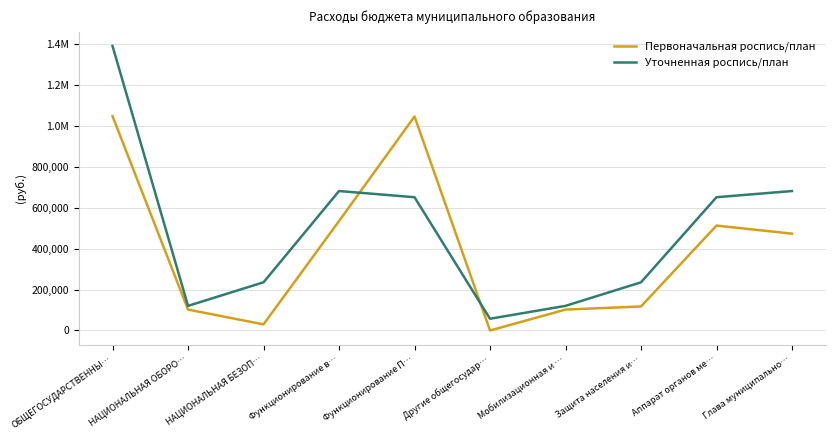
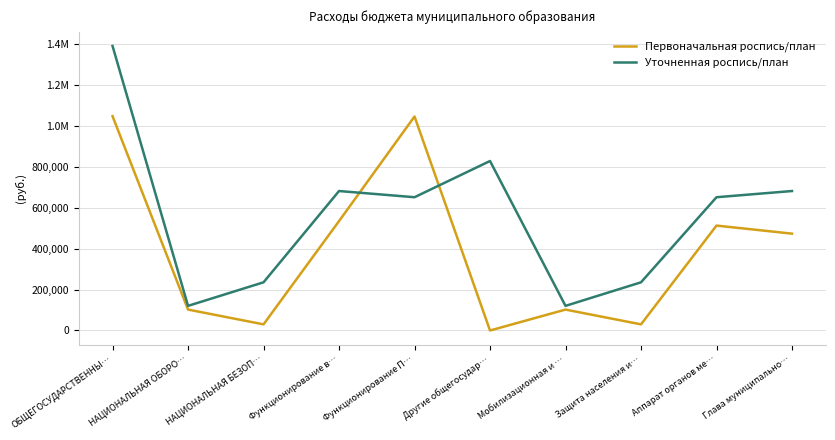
  {
    "Первоначальная роспись/план": {
      "ОБЩЕГОСУДАРСТВЕННЫ…": "1,050,000",
      "НАЦИОНАЛЬНАЯ ОБОРО…": "100,000",
      "НАЦИОНАЛЬНАЯ БЕЗОП…": "30,000",
      "Функционирование в…": "540,000",
      "Функционирование П…": "1,050,000",
      "Другие общегосудар…": "0",
      "Мобилизационная и …": "100,000",
-     "Защита населения и…": "120,000",
+     "Защита населения и…": "30,000",
      "Аппарат органов ме…": "510,000",
      "Глава муниципально…": "470,000"
    },
    "Уточненная роспись/план": {
      "ОБЩЕГОСУДАРСТВЕННЫ…": "1,390,000",
      "НАЦИОНАЛЬНАЯ ОБОРО…": "120,000",
      "НАЦИОНАЛЬНАЯ БЕЗОП…": "240,000",
      "Функционирование в…": "680,000",
      "Функционирование П…": "650,000",
-     "Другие общегосудар…": "60,000",
+     "Другие общегосудар…": "830,000",
      "Мобилизационная и …": "120,000",
      "Защита населения и…": "240,000",
      "Аппарат органов ме…": "650,000",
      "Глава муниципально…": "680,000"
    }
  }
